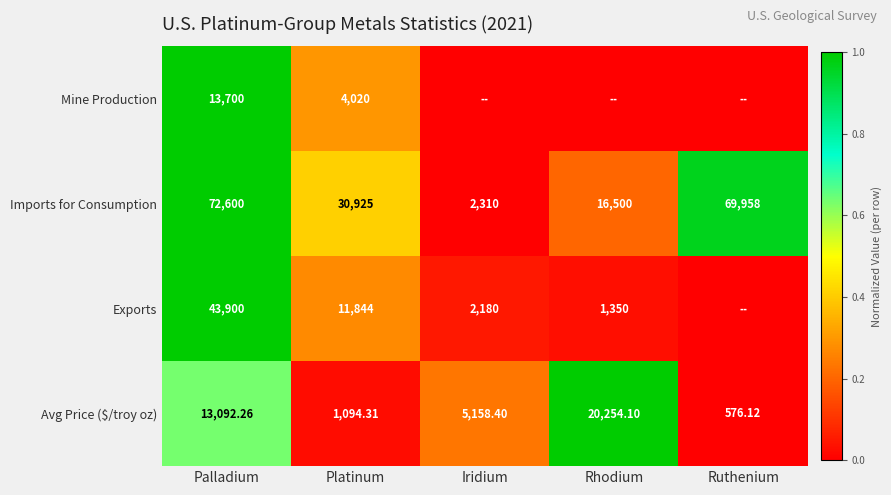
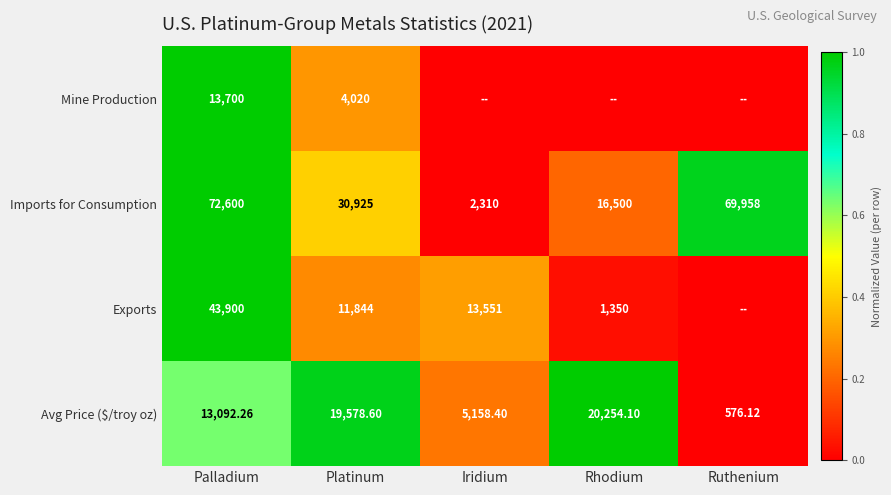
  {
    "Mine Production": {
      "Palladium": "13,700",
      "Platinum": "4,020"
    },
    "Imports for Consumption": {
      "Palladium": "72,600",
      "Platinum": "30,925",
      "Iridium": "2,310",
      "Rhodium": "16,500",
      "Ruthenium": "69,958"
    },
    "Exports": {
      "Palladium": "43,900",
      "Platinum": "11,844",
-     "Iridium": "2,180",
+     "Iridium": "13,551",
      "Rhodium": "1,350"
    },
    "Avg Price ($/troy oz)": {
      "Palladium": "13,092.26",
-     "Platinum": "1,094.31",
+     "Platinum": "19,578.60",
      "Iridium": "5,158.40",
      "Rhodium": "20,254.10",
      "Ruthenium": "576.12"
    }
  }
